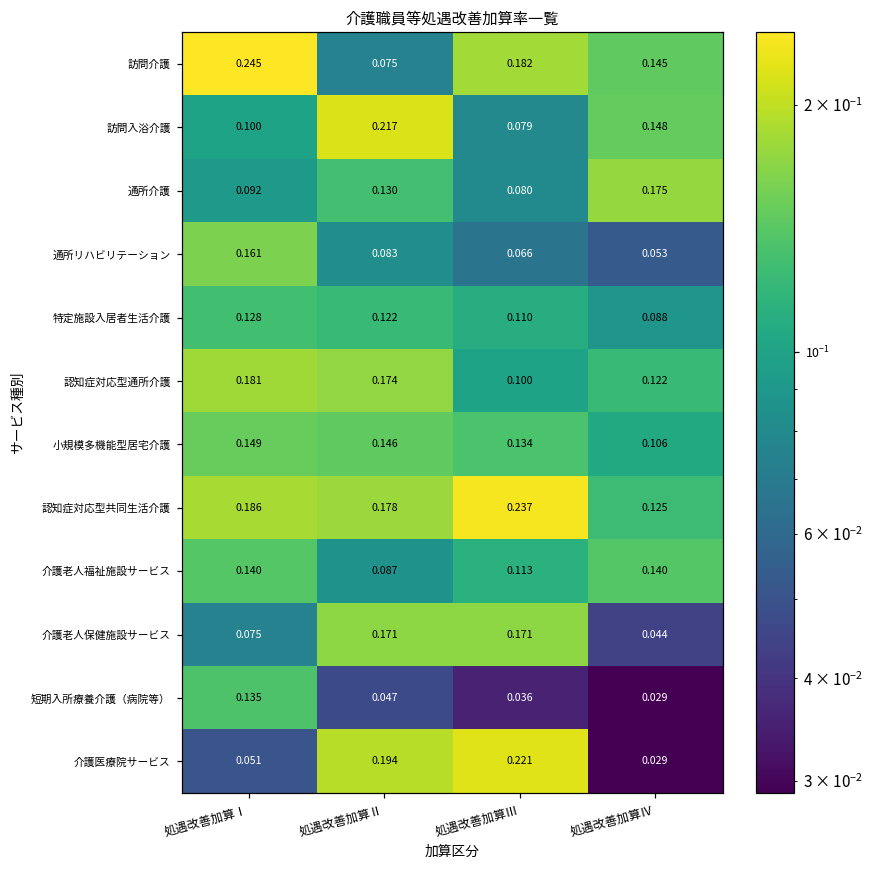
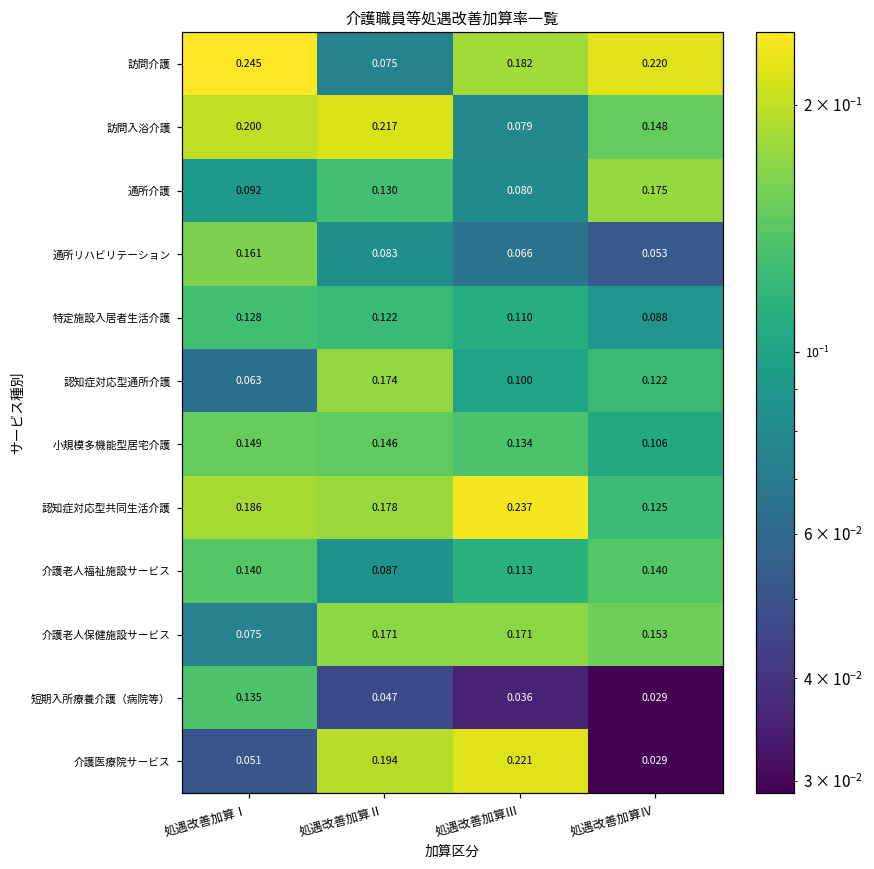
  {
    "訪問介護": {
      "処遇改善加算Ⅰ": 0.245,
      "処遇改善加算Ⅱ": 0.075,
      "処遇改善加算Ⅲ": 0.182,
-     "処遇改善加算Ⅳ": 0.145
+     "処遇改善加算Ⅳ": 0.220
    },
    "訪問入浴介護": {
-     "処遇改善加算Ⅰ": 0.100,
+     "処遇改善加算Ⅰ": 0.200,
      "処遇改善加算Ⅱ": 0.217,
      "処遇改善加算Ⅲ": 0.079,
      "処遇改善加算Ⅳ": 0.148
    },
    "通所介護": {
      "処遇改善加算Ⅰ": 0.092,
      "処遇改善加算Ⅱ": 0.130,
      "処遇改善加算Ⅲ": 0.080,
      "処遇改善加算Ⅳ": 0.175
    },
    "通所リハビリテーション": {
      "処遇改善加算Ⅰ": 0.161,
      "処遇改善加算Ⅱ": 0.083,
      "処遇改善加算Ⅲ": 0.066,
      "処遇改善加算Ⅳ": 0.053
    },
    "特定施設入居者生活介護": {
      "処遇改善加算Ⅰ": 0.128,
      "処遇改善加算Ⅱ": 0.122,
      "処遇改善加算Ⅲ": 0.110,
      "処遇改善加算Ⅳ": 0.088
    },
    "認知症対応型通所介護": {
-     "処遇改善加算Ⅰ": 0.181,
+     "処遇改善加算Ⅰ": 0.063,
      "処遇改善加算Ⅱ": 0.174,
      "処遇改善加算Ⅲ": 0.100,
      "処遇改善加算Ⅳ": 0.122
    },
    "小規模多機能型居宅介護": {
      "処遇改善加算Ⅰ": 0.149,
      "処遇改善加算Ⅱ": 0.146,
      "処遇改善加算Ⅲ": 0.134,
      "処遇改善加算Ⅳ": 0.106
    },
    "認知症対応型共同生活介護": {
      "処遇改善加算Ⅰ": 0.186,
      "処遇改善加算Ⅱ": 0.178,
      "処遇改善加算Ⅲ": 0.237,
      "処遇改善加算Ⅳ": 0.125
    },
    "介護老人福祉施設サービス": {
      "処遇改善加算Ⅰ": 0.140,
      "処遇改善加算Ⅱ": 0.087,
      "処遇改善加算Ⅲ": 0.113,
      "処遇改善加算Ⅳ": 0.140
    },
    "介護老人保健施設サービス": {
      "処遇改善加算Ⅰ": 0.075,
      "処遇改善加算Ⅱ": 0.171,
      "処遇改善加算Ⅲ": 0.171,
-     "処遇改善加算Ⅳ": 0.044
+     "処遇改善加算Ⅳ": 0.153
    },
    "短期入所療養介護（病院等）": {
      "処遇改善加算Ⅰ": 0.135,
      "処遇改善加算Ⅱ": 0.047,
      "処遇改善加算Ⅲ": 0.036,
      "処遇改善加算Ⅳ": 0.029
    },
    "介護医療院サービス": {
      "処遇改善加算Ⅰ": 0.051,
      "処遇改善加算Ⅱ": 0.194,
      "処遇改善加算Ⅲ": 0.221,
      "処遇改善加算Ⅳ": 0.029
    }
  }
